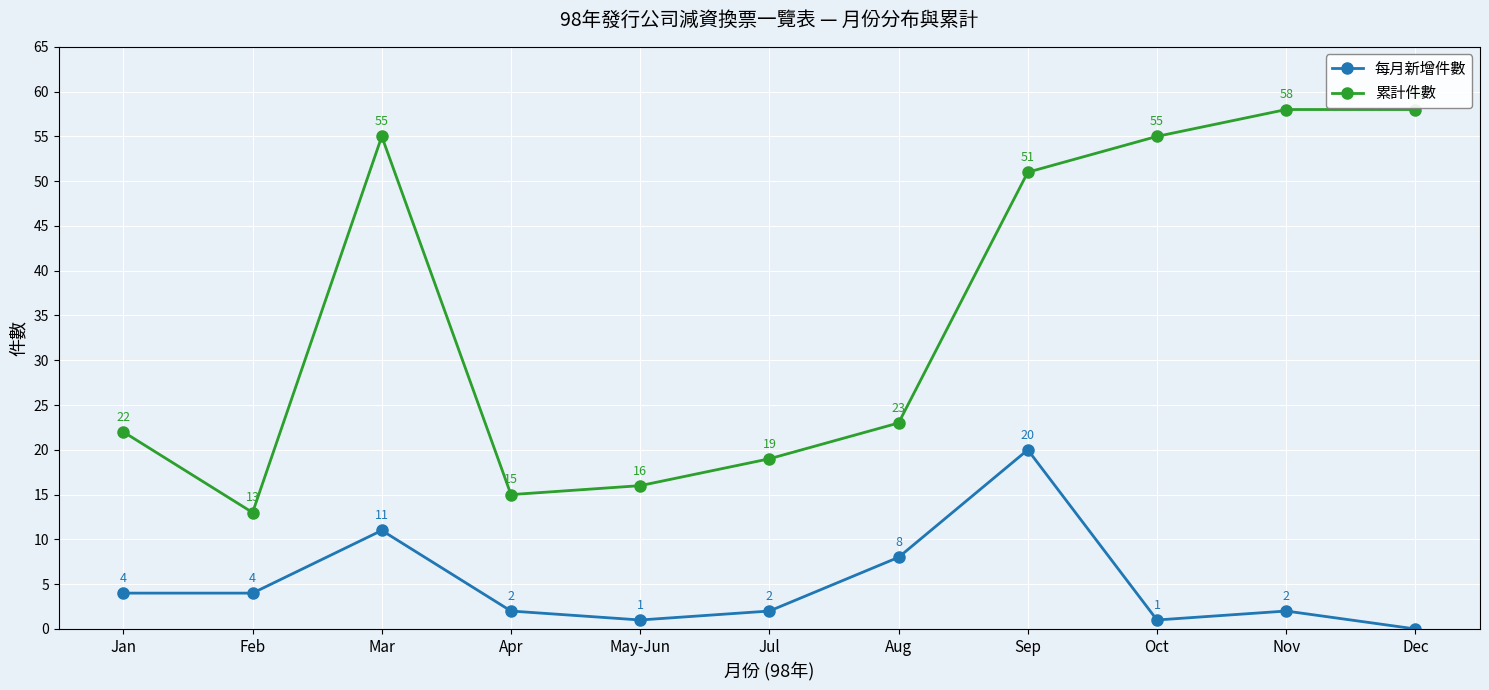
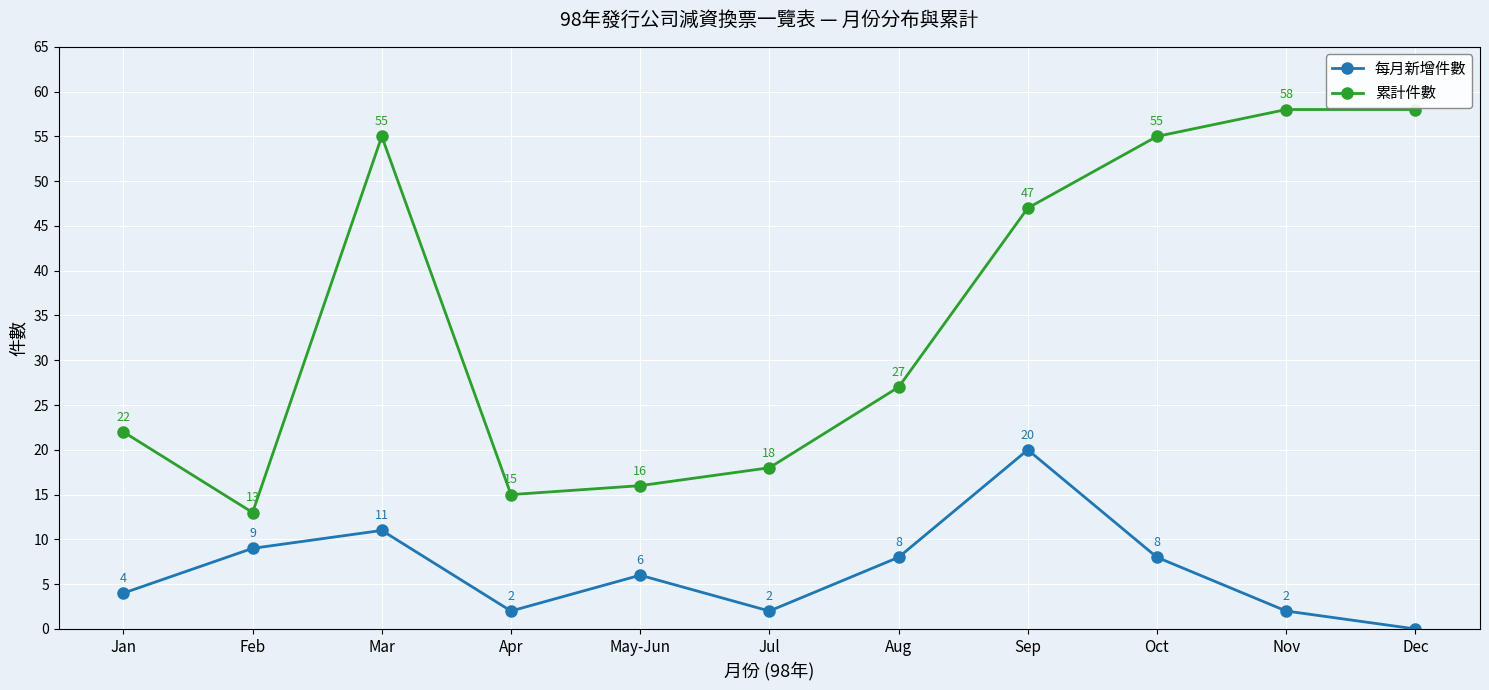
  {
    "每月新增件數": {
      "Jan": 4,
-     "Feb": 4,
+     "Feb": 9,
      "Mar": 11,
      "Apr": 2,
-     "May-Jun": 1,
+     "May-Jun": 6,
      "Jul": 2,
      "Aug": 8,
      "Sep": 20,
-     "Oct": 1,
+     "Oct": 8,
      "Nov": 2
    },
    "累計件數": {
      "Jan": 22,
      "Feb": 13,
      "Mar": 55,
      "Apr": 15,
      "May-Jun": 16,
-     "Jul": 19,
-     "Aug": 23,
-     "Sep": 51,
+     "Jul": 18,
+     "Aug": 27,
+     "Sep": 47,
      "Oct": 55,
      "Nov": 58
    }
  }
